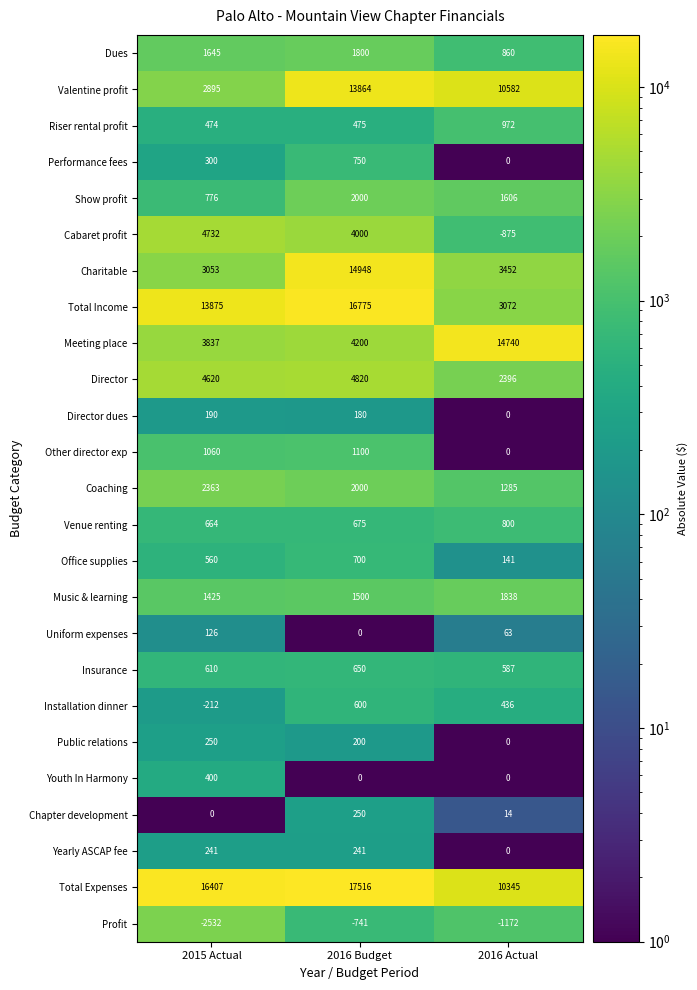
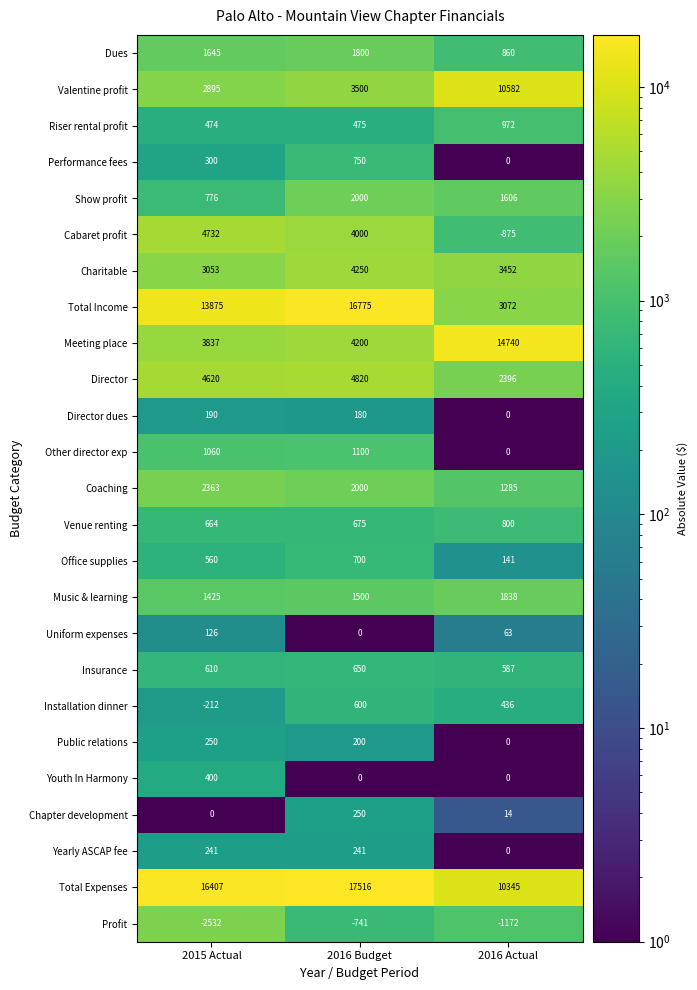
  {
    "Dues": {
      "2015 Actual": 1645,
      "2016 Budget": 1800,
      "2016 Actual": 860
    },
    "Valentine profit": {
      "2015 Actual": 2895,
-     "2016 Budget": 13864,
+     "2016 Budget": 3500,
      "2016 Actual": 10582
    },
    "Riser rental profit": {
      "2015 Actual": 474,
      "2016 Budget": 475,
      "2016 Actual": 972
    },
    "Performance fees": {
      "2015 Actual": 300,
      "2016 Budget": 750,
      "2016 Actual": 0
    },
    "Show profit": {
      "2015 Actual": 776,
      "2016 Budget": 2000,
      "2016 Actual": 1606
    },
    "Cabaret profit": {
      "2015 Actual": 4732,
      "2016 Budget": 4000,
      "2016 Actual": -875
    },
    "Charitable": {
      "2015 Actual": 3053,
-     "2016 Budget": 14948,
+     "2016 Budget": 4250,
      "2016 Actual": 3452
    },
    "Total Income": {
      "2015 Actual": 13875,
      "2016 Budget": 16775,
      "2016 Actual": 3072
    },
    "Meeting place": {
      "2015 Actual": 3837,
      "2016 Budget": 4200,
      "2016 Actual": 14740
    },
    "Director": {
      "2015 Actual": 4620,
      "2016 Budget": 4820,
      "2016 Actual": 2396
    },
    "Director dues": {
      "2015 Actual": 190,
      "2016 Budget": 180,
      "2016 Actual": 0
    },
    "Other director exp": {
      "2015 Actual": 1060,
      "2016 Budget": 1100,
      "2016 Actual": 0
    },
    "Coaching": {
      "2015 Actual": 2363,
      "2016 Budget": 2000,
      "2016 Actual": 1285
    },
    "Venue renting": {
      "2015 Actual": 664,
      "2016 Budget": 675,
      "2016 Actual": 800
    },
    "Office supplies": {
      "2015 Actual": 560,
      "2016 Budget": 700,
      "2016 Actual": 141
    },
    "Music & learning": {
      "2015 Actual": 1425,
      "2016 Budget": 1500,
      "2016 Actual": 1838
    },
    "Uniform expenses": {
      "2015 Actual": 126,
      "2016 Budget": 0,
      "2016 Actual": 63
    },
    "Insurance": {
      "2015 Actual": 610,
      "2016 Budget": 650,
      "2016 Actual": 587
    },
    "Installation dinner": {
      "2015 Actual": -212,
      "2016 Budget": 600,
      "2016 Actual": 436
    },
    "Public relations": {
      "2015 Actual": 250,
      "2016 Budget": 200,
      "2016 Actual": 0
    },
    "Youth In Harmony": {
      "2015 Actual": 400,
      "2016 Budget": 0,
      "2016 Actual": 0
    },
    "Chapter development": {
      "2015 Actual": 0,
      "2016 Budget": 250,
      "2016 Actual": 14
    },
    "Yearly ASCAP fee": {
      "2015 Actual": 241,
      "2016 Budget": 241,
      "2016 Actual": 0
    },
    "Total Expenses": {
      "2015 Actual": 16407,
      "2016 Budget": 17516,
      "2016 Actual": 10345
    },
    "Profit": {
      "2015 Actual": -2532,
      "2016 Budget": -741,
      "2016 Actual": -1172
    }
  }
